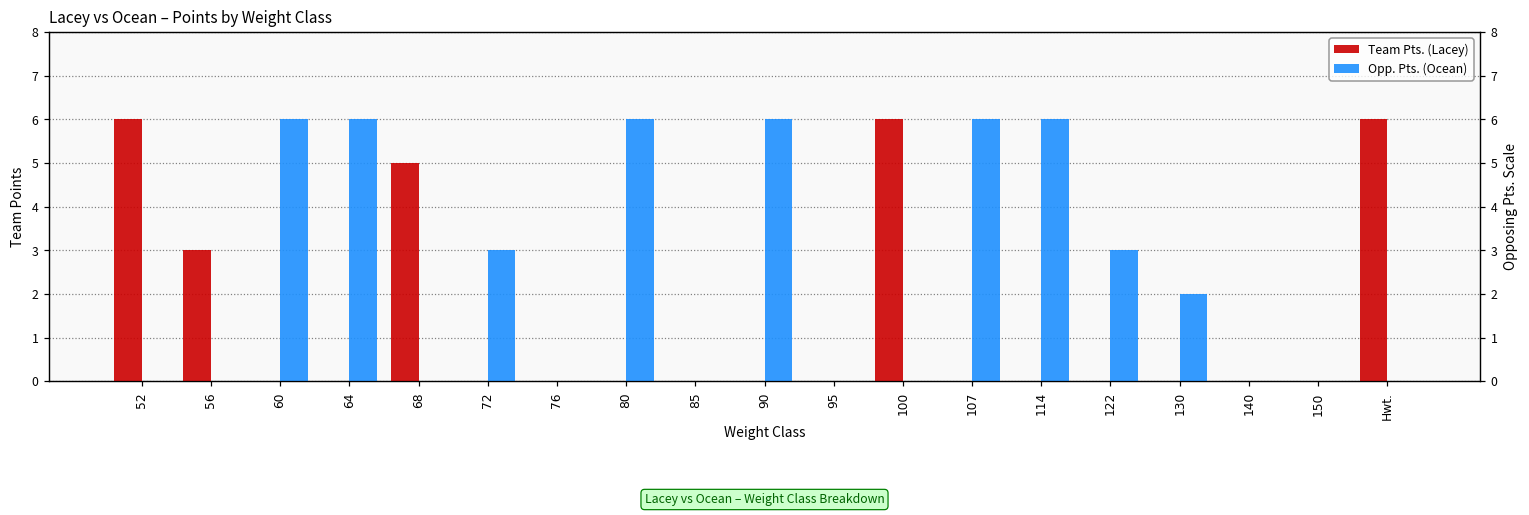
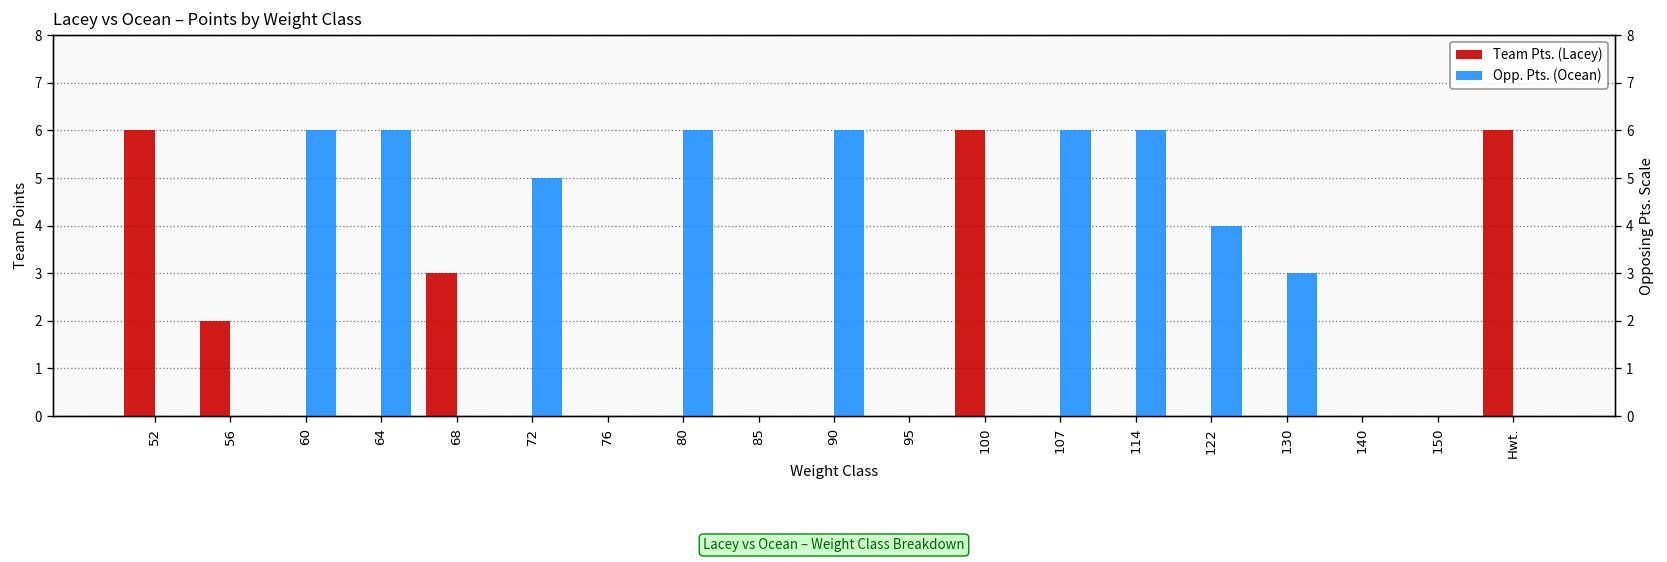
  {
    "Team Pts. (Lacey)": {
      "52": 6,
-     "56": 3,
+     "56": 2,
      "60": 0,
      "64": 0,
-     "68": 5,
+     "68": 3,
      "72": 0,
      "76": 0,
      "80": 0,
      "85": 0,
      "90": 0,
      "95": 0,
      "100": 6,
      "107": 0,
      "114": 0,
      "122": 0,
      "130": 0,
      "140": 0,
      "150": 0,
      "Hwt.": 6
    },
    "Opp. Pts. (Ocean)": {
      "52": 0,
      "56": 0,
      "60": 6,
      "64": 6,
      "68": 0,
-     "72": 3,
+     "72": 5,
      "76": 0,
      "80": 6,
      "85": 0,
      "90": 6,
      "95": 0,
      "100": 0,
      "107": 6,
      "114": 6,
-     "122": 3,
-     "130": 2,
+     "122": 4,
+     "130": 3,
      "140": 0,
      "150": 0,
      "Hwt.": 0
    }
  }
